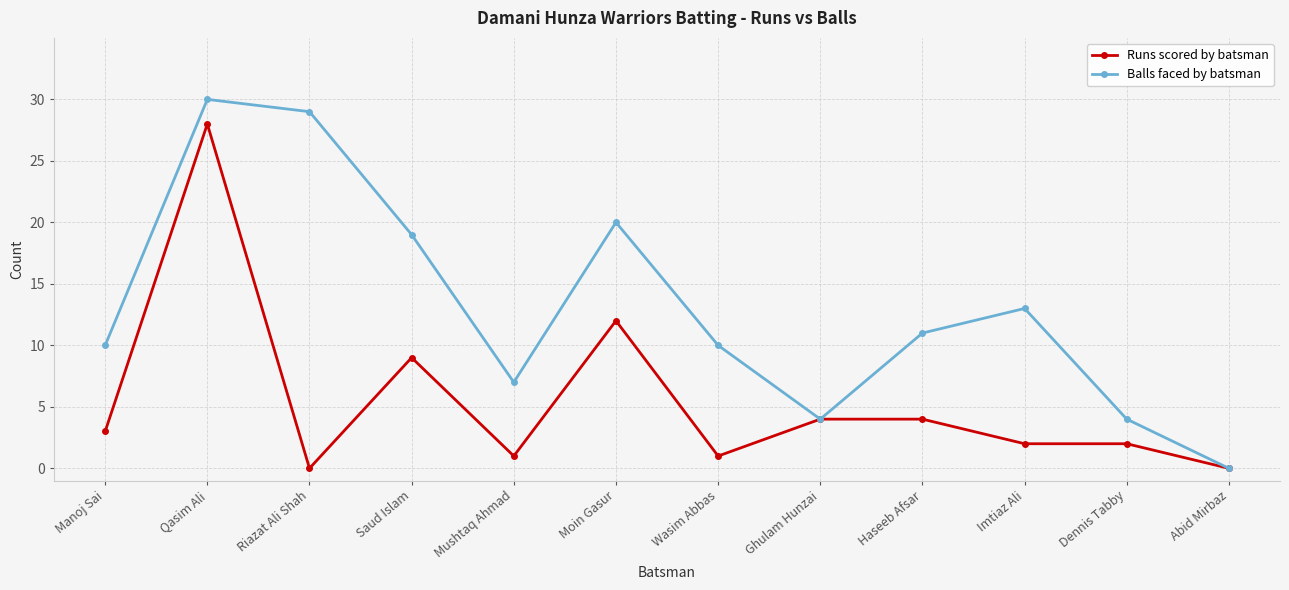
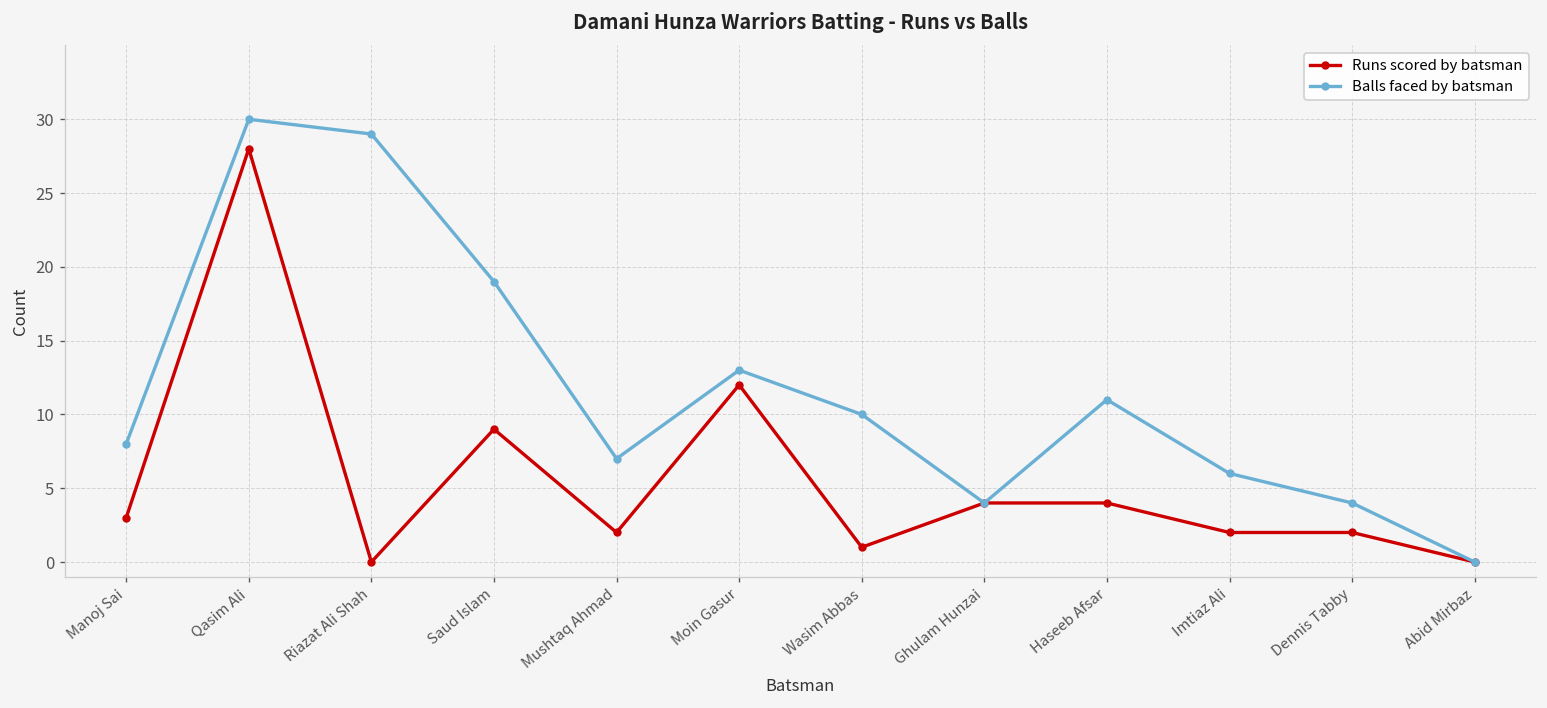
  {
    "Runs scored by batsman": {
      "Manoj Sai": 3,
      "Qasim Ali": 28,
      "Riazat Ali Shah": 0,
      "Saud Islam": 9,
-     "Mushtaq Ahmad": 1,
+     "Mushtaq Ahmad": 2,
      "Moin Gasur": 12,
      "Wasim Abbas": 1,
      "Haseeb Afsar": 4,
      "Imtiaz Ali": 2,
      "Dennis Tabby": 2
    },
    "Balls faced by batsman": {
-     "Manoj Sai": 10,
+     "Manoj Sai": 8,
      "Qasim Ali": 30,
      "Riazat Ali Shah": 29,
      "Saud Islam": 19,
      "Mushtaq Ahmad": 7,
-     "Moin Gasur": 20,
+     "Moin Gasur": 13,
      "Wasim Abbas": 10,
      "Haseeb Afsar": 11,
-     "Imtiaz Ali": 13,
+     "Imtiaz Ali": 6,
      "Dennis Tabby": 4
    }
  }
